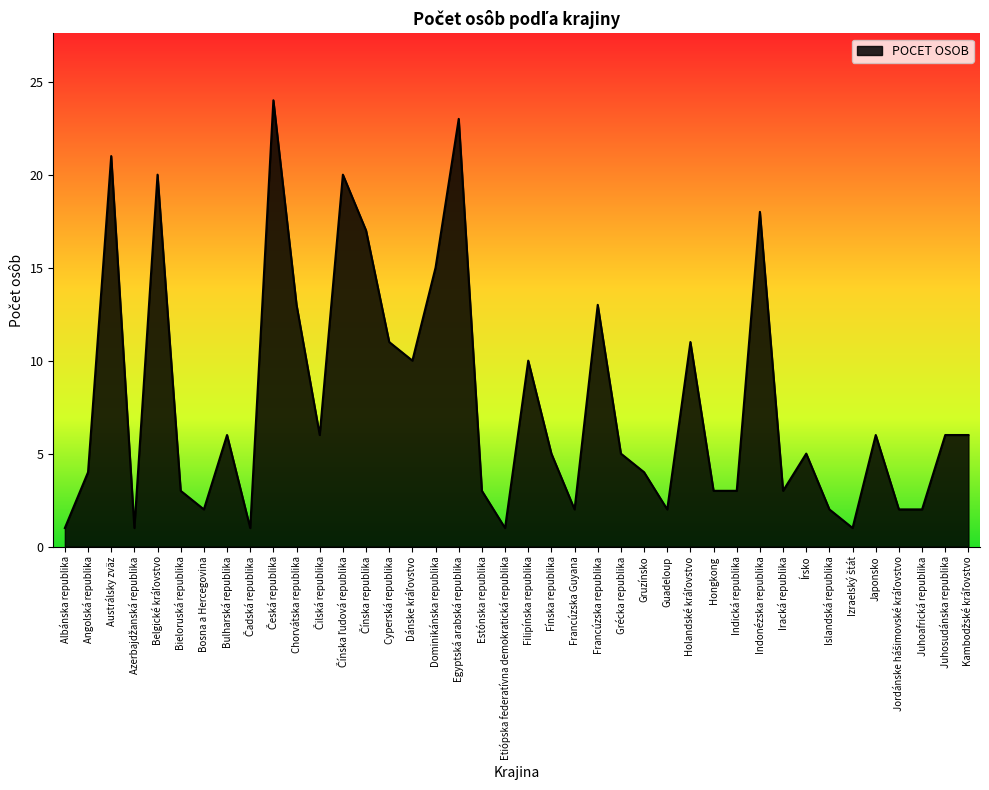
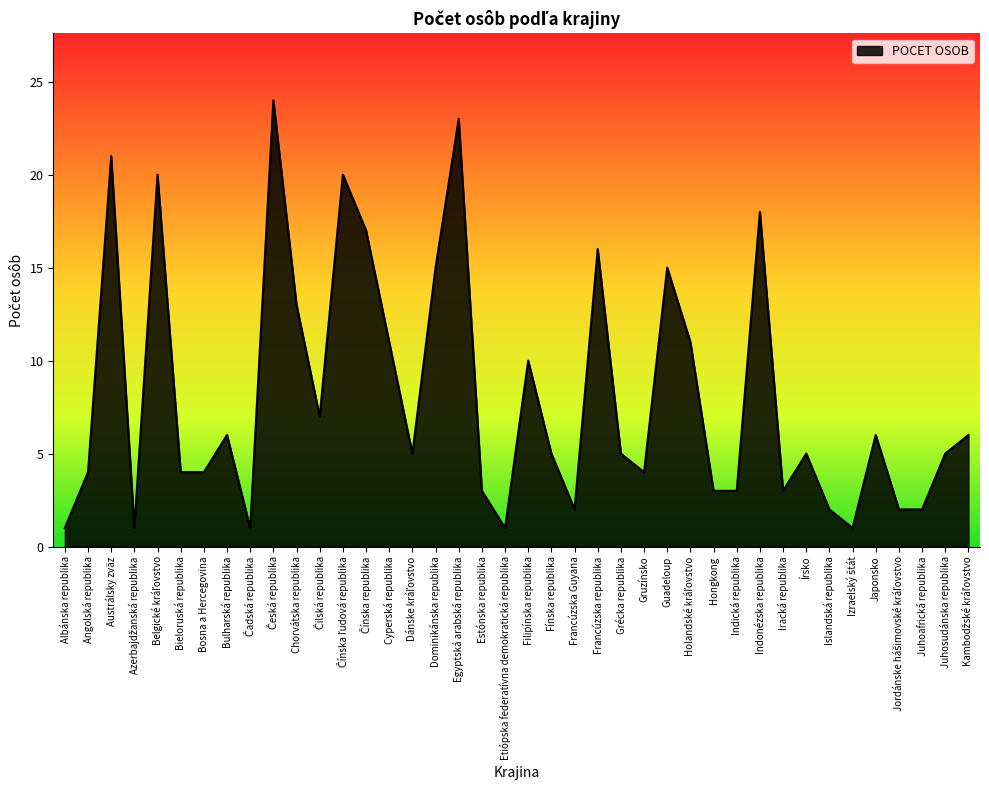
  {
    "Albánska republika": 1,
    "Angolská republika": 4,
    "Austrálsky zväz": 21,
    "Azerbajdžanská republika": 1,
    "Belgické kráľovstvo": 20,
-   "Bieloruská republika": 3,
-   "Bosna a Hercegovina": 2,
+   "Bieloruská republika": 4,
+   "Bosna a Hercegovina": 4,
    "Bulharská republika": 6,
    "Čadská republika": 1,
    "Česká republika": 24,
    "Chorvátska republika": 13,
-   "Čilská republika": 6,
+   "Čilská republika": 7,
    "Čínska ľudová republika": 20,
    "Čínska republika": 17,
    "Cyperská republika": 11,
-   "Dánske kráľovstvo": 10,
+   "Dánske kráľovstvo": 5,
    "Dominikánska republika": 15,
    "Egyptská arabská republika": 23,
    "Estónska republika": 3,
    "Etiópska federatívna demokratická republika": 1,
    "Filipínska republika": 10,
    "Fínska republika": 5,
    "Francúzska Guyana": 2,
-   "Francúzska republika": 13,
+   "Francúzska republika": 16,
    "Grécka republika": 5,
    "Gruzínsko": 4,
-   "Guadeloup": 2,
+   "Guadeloup": 15,
    "Holandské kráľovstvo": 11,
    "Hongkong": 3,
    "Indická republika": 3,
    "Indonézska republika": 18,
    "Iracká republika": 3,
    "Írsko": 5,
    "Islandská republika": 2,
    "Izraelský štát": 1,
    "Japonsko": 6,
    "Jordánske hášimovské kráľovstvo": 2,
    "Juhoafrická republika": 2,
-   "Juhosudánska republika": 6,
+   "Juhosudánska republika": 5,
    "Kambodžské kráľovstvo": 6
  }
